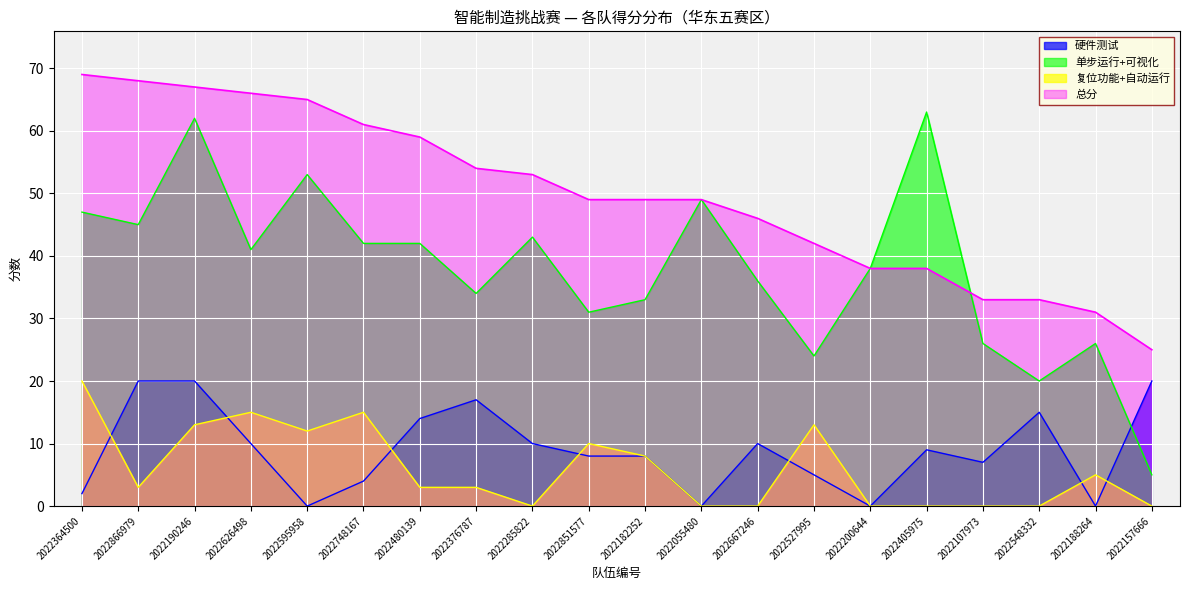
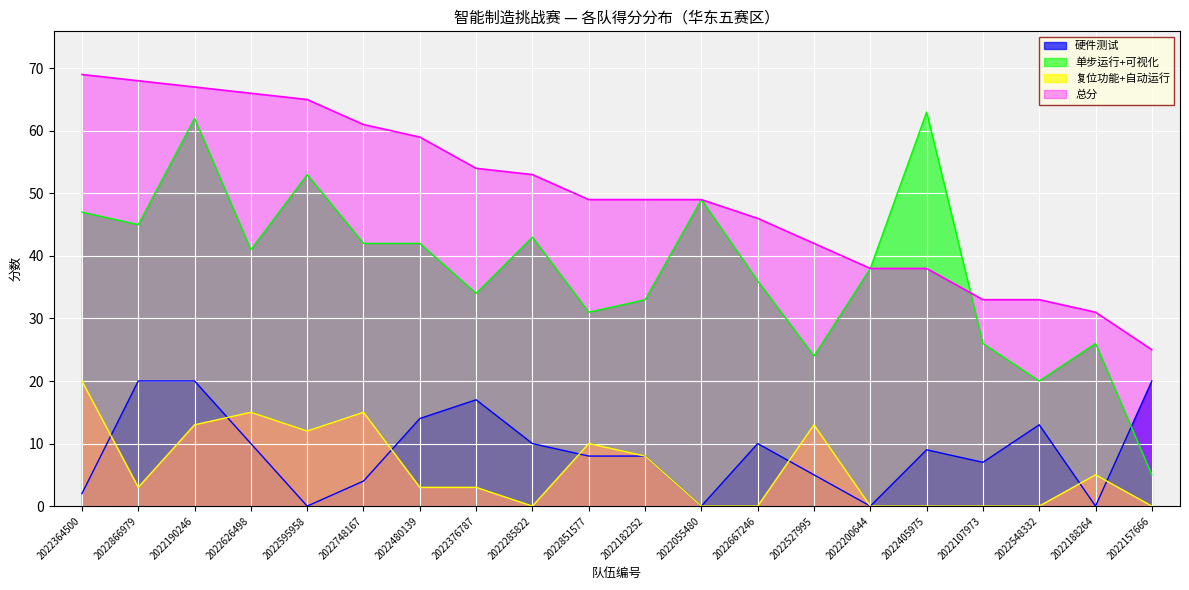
  {
    "硬件测试": {
      "2022364500": 2,
      "2022866979": 20,
      "2022190246": 20,
      "2022626498": 10,
      "2022595958": 0,
      "2022748167": 4,
      "2022480139": 14,
      "2022376787": 17,
      "2022285822": 10,
      "2022851577": 8,
      "2022667246": 10,
      "2022527995": 5,
      "2022405975": 9,
      "2022107973": 7,
-     "2022548332": 15,
+     "2022548332": 13,
      "2022188264": 0,
      "2022157666": 20
    },
    "单步运行+可视化": {
      "2022364500": 47,
      "2022866979": 45,
      "2022190246": 62,
      "2022626498": 41,
      "2022595958": 53,
      "2022748167": 42,
      "2022480139": 42,
      "2022376787": 34,
      "2022285822": 43,
      "2022851577": 31,
      "2022182252": 33,
      "2022667246": 36,
      "2022527995": 24,
      "2022405975": 63,
      "2022107973": 26,
      "2022548332": 20,
      "2022188264": 26,
      "2022157666": 5
    },
    "复位功能+自动运行": {
      "2022364500": 20,
      "2022866979": 3,
      "2022190246": 13,
      "2022626498": 15,
      "2022595958": 12,
      "2022748167": 15,
      "2022480139": 3,
      "2022376787": 3,
      "2022285822": 0,
      "2022851577": 10,
      "2022667246": 0,
      "2022527995": 13,
      "2022405975": 0,
      "2022107973": 0,
      "2022548332": 0,
      "2022188264": 5,
      "2022157666": 0
    },
    "总分": {
      "2022364500": 69,
      "2022866979": 68,
      "2022190246": 67,
      "2022626498": 66,
      "2022595958": 65,
      "2022748167": 61,
      "2022480139": 59,
      "2022376787": 54,
      "2022285822": 53,
      "2022851577": 49,
      "2022182252": 49,
      "2022667246": 46,
      "2022527995": 42,
      "2022405975": 38,
      "2022107973": 33,
      "2022548332": 33,
      "2022188264": 31,
      "2022157666": 25
    }
  }
